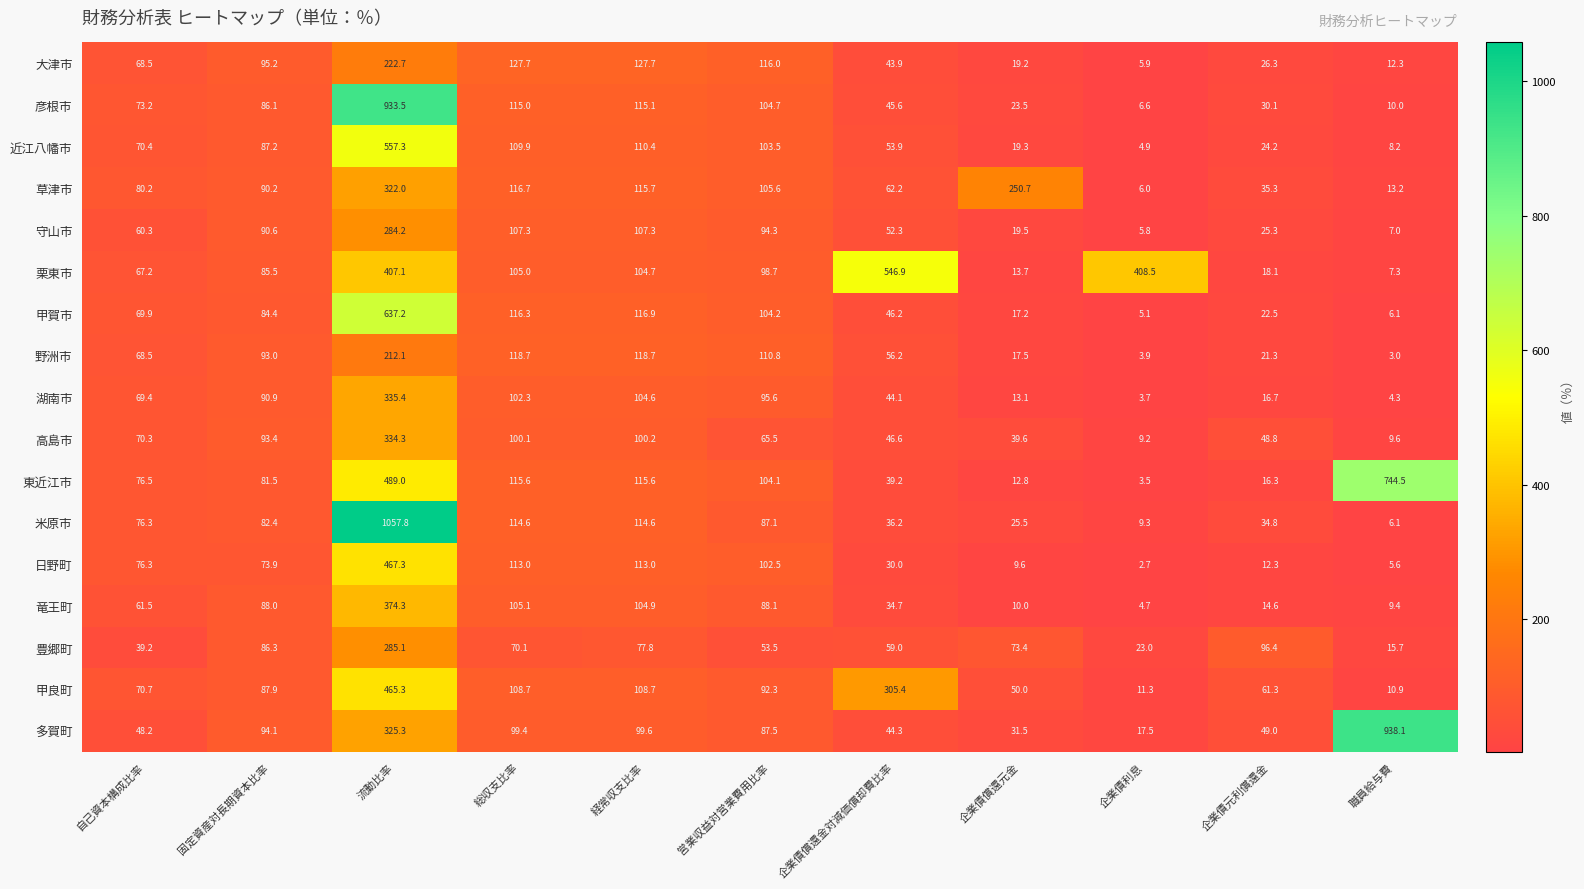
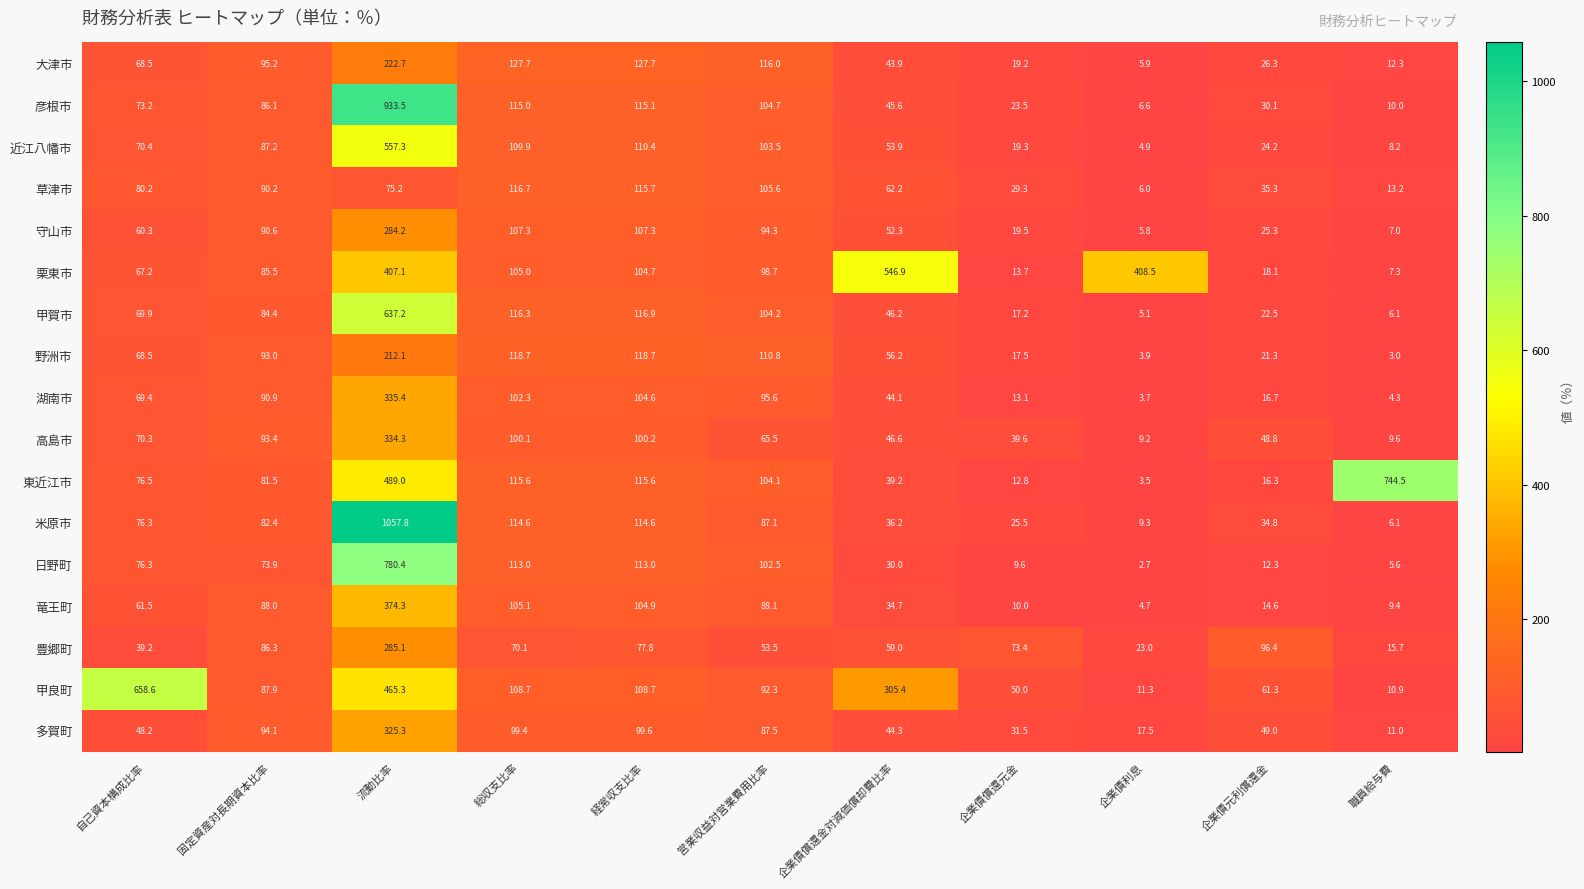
  {
    "大津市": {
      "自己資本構成比率": 68.5,
      "固定資産対長期資本比率": 95.2,
      "流動比率": 222.7,
      "総収支比率": 127.7,
      "経常収支比率": 127.7,
      "営業収益対営業費用比率": 116.0,
      "企業債償還金対減価償却費比率": 43.9,
      "企業債償還元金": 19.2,
      "企業債利息": 5.9,
      "企業債元利償還金": 26.3,
      "職員給与費": 12.3
    },
    "彦根市": {
      "自己資本構成比率": 73.2,
      "固定資産対長期資本比率": 86.1,
      "流動比率": 933.5,
      "総収支比率": 115.0,
      "経常収支比率": 115.1,
      "営業収益対営業費用比率": 104.7,
      "企業債償還金対減価償却費比率": 45.6,
      "企業債償還元金": 23.5,
      "企業債利息": 6.6,
      "企業債元利償還金": 30.1,
      "職員給与費": 10.0
    },
    "近江八幡市": {
      "自己資本構成比率": 70.4,
      "固定資産対長期資本比率": 87.2,
      "流動比率": 557.3,
      "総収支比率": 109.9,
      "経常収支比率": 110.4,
      "営業収益対営業費用比率": 103.5,
      "企業債償還金対減価償却費比率": 53.9,
      "企業債償還元金": 19.3,
      "企業債利息": 4.9,
      "企業債元利償還金": 24.2,
      "職員給与費": 8.2
    },
    "草津市": {
      "自己資本構成比率": 80.2,
      "固定資産対長期資本比率": 90.2,
-     "流動比率": 322.0,
+     "流動比率": 75.2,
      "総収支比率": 116.7,
      "経常収支比率": 115.7,
      "営業収益対営業費用比率": 105.6,
      "企業債償還金対減価償却費比率": 62.2,
-     "企業債償還元金": 250.7,
+     "企業債償還元金": 29.3,
      "企業債利息": 6.0,
      "企業債元利償還金": 35.3,
      "職員給与費": 13.2
    },
    "守山市": {
      "自己資本構成比率": 60.3,
      "固定資産対長期資本比率": 90.6,
      "流動比率": 284.2,
      "総収支比率": 107.3,
      "経常収支比率": 107.3,
      "営業収益対営業費用比率": 94.3,
      "企業債償還金対減価償却費比率": 52.3,
      "企業債償還元金": 19.5,
      "企業債利息": 5.8,
      "企業債元利償還金": 25.3,
      "職員給与費": 7.0
    },
    "栗東市": {
      "自己資本構成比率": 67.2,
      "固定資産対長期資本比率": 85.5,
      "流動比率": 407.1,
      "総収支比率": 105.0,
      "経常収支比率": 104.7,
      "営業収益対営業費用比率": 98.7,
      "企業債償還金対減価償却費比率": 546.9,
      "企業債償還元金": 13.7,
      "企業債利息": 408.5,
      "企業債元利償還金": 18.1,
      "職員給与費": 7.3
    },
    "甲賀市": {
      "自己資本構成比率": 69.9,
      "固定資産対長期資本比率": 84.4,
      "流動比率": 637.2,
      "総収支比率": 116.3,
      "経常収支比率": 116.9,
      "営業収益対営業費用比率": 104.2,
      "企業債償還金対減価償却費比率": 46.2,
      "企業債償還元金": 17.2,
      "企業債利息": 5.1,
      "企業債元利償還金": 22.5,
      "職員給与費": 6.1
    },
    "野洲市": {
      "自己資本構成比率": 68.5,
      "固定資産対長期資本比率": 93.0,
      "流動比率": 212.1,
      "総収支比率": 118.7,
      "経常収支比率": 118.7,
      "営業収益対営業費用比率": 110.8,
      "企業債償還金対減価償却費比率": 56.2,
      "企業債償還元金": 17.5,
      "企業債利息": 3.9,
      "企業債元利償還金": 21.3,
      "職員給与費": 3.0
    },
    "湖南市": {
      "自己資本構成比率": 69.4,
      "固定資産対長期資本比率": 90.9,
      "流動比率": 335.4,
      "総収支比率": 102.3,
      "経常収支比率": 104.6,
      "営業収益対営業費用比率": 95.6,
      "企業債償還金対減価償却費比率": 44.1,
      "企業債償還元金": 13.1,
      "企業債利息": 3.7,
      "企業債元利償還金": 16.7,
      "職員給与費": 4.3
    },
    "高島市": {
      "自己資本構成比率": 70.3,
      "固定資産対長期資本比率": 93.4,
      "流動比率": 334.3,
      "総収支比率": 100.1,
      "経常収支比率": 100.2,
      "営業収益対営業費用比率": 65.5,
      "企業債償還金対減価償却費比率": 46.6,
      "企業債償還元金": 39.6,
      "企業債利息": 9.2,
      "企業債元利償還金": 48.8,
      "職員給与費": 9.6
    },
    "東近江市": {
      "自己資本構成比率": 76.5,
      "固定資産対長期資本比率": 81.5,
      "流動比率": 489.0,
      "総収支比率": 115.6,
      "経常収支比率": 115.6,
      "営業収益対営業費用比率": 104.1,
      "企業債償還金対減価償却費比率": 39.2,
      "企業債償還元金": 12.8,
      "企業債利息": 3.5,
      "企業債元利償還金": 16.3,
      "職員給与費": 744.5
    },
    "米原市": {
      "自己資本構成比率": 76.3,
      "固定資産対長期資本比率": 82.4,
      "流動比率": 1057.8,
      "総収支比率": 114.6,
      "経常収支比率": 114.6,
      "営業収益対営業費用比率": 87.1,
      "企業債償還金対減価償却費比率": 36.2,
      "企業債償還元金": 25.5,
      "企業債利息": 9.3,
      "企業債元利償還金": 34.8,
      "職員給与費": 6.1
    },
    "日野町": {
      "自己資本構成比率": 76.3,
      "固定資産対長期資本比率": 73.9,
-     "流動比率": 467.3,
+     "流動比率": 780.4,
      "総収支比率": 113.0,
      "経常収支比率": 113.0,
      "営業収益対営業費用比率": 102.5,
      "企業債償還金対減価償却費比率": 30.0,
      "企業債償還元金": 9.6,
      "企業債利息": 2.7,
      "企業債元利償還金": 12.3,
      "職員給与費": 5.6
    },
    "竜王町": {
      "自己資本構成比率": 61.5,
      "固定資産対長期資本比率": 88.0,
      "流動比率": 374.3,
      "総収支比率": 105.1,
      "経常収支比率": 104.9,
      "営業収益対営業費用比率": 88.1,
      "企業債償還金対減価償却費比率": 34.7,
      "企業債償還元金": 10.0,
      "企業債利息": 4.7,
      "企業債元利償還金": 14.6,
      "職員給与費": 9.4
    },
    "豊郷町": {
      "自己資本構成比率": 39.2,
      "固定資産対長期資本比率": 86.3,
      "流動比率": 285.1,
      "総収支比率": 70.1,
      "経常収支比率": 77.8,
      "営業収益対営業費用比率": 53.5,
      "企業債償還金対減価償却費比率": 59.0,
      "企業債償還元金": 73.4,
      "企業債利息": 23.0,
      "企業債元利償還金": 96.4,
      "職員給与費": 15.7
    },
    "甲良町": {
-     "自己資本構成比率": 70.7,
+     "自己資本構成比率": 658.6,
      "固定資産対長期資本比率": 87.9,
      "流動比率": 465.3,
      "総収支比率": 108.7,
      "経常収支比率": 108.7,
      "営業収益対営業費用比率": 92.3,
      "企業債償還金対減価償却費比率": 305.4,
      "企業債償還元金": 50.0,
      "企業債利息": 11.3,
      "企業債元利償還金": 61.3,
      "職員給与費": 10.9
    },
    "多賀町": {
      "自己資本構成比率": 48.2,
      "固定資産対長期資本比率": 94.1,
      "流動比率": 325.3,
      "総収支比率": 99.4,
      "経常収支比率": 99.6,
      "営業収益対営業費用比率": 87.5,
      "企業債償還金対減価償却費比率": 44.3,
      "企業債償還元金": 31.5,
      "企業債利息": 17.5,
      "企業債元利償還金": 49.0,
-     "職員給与費": 938.1
+     "職員給与費": 11.0
    }
  }
